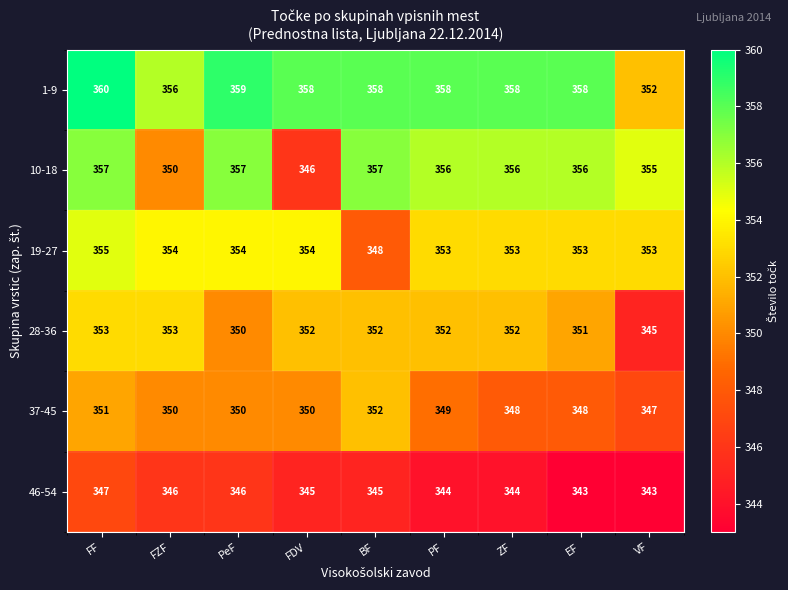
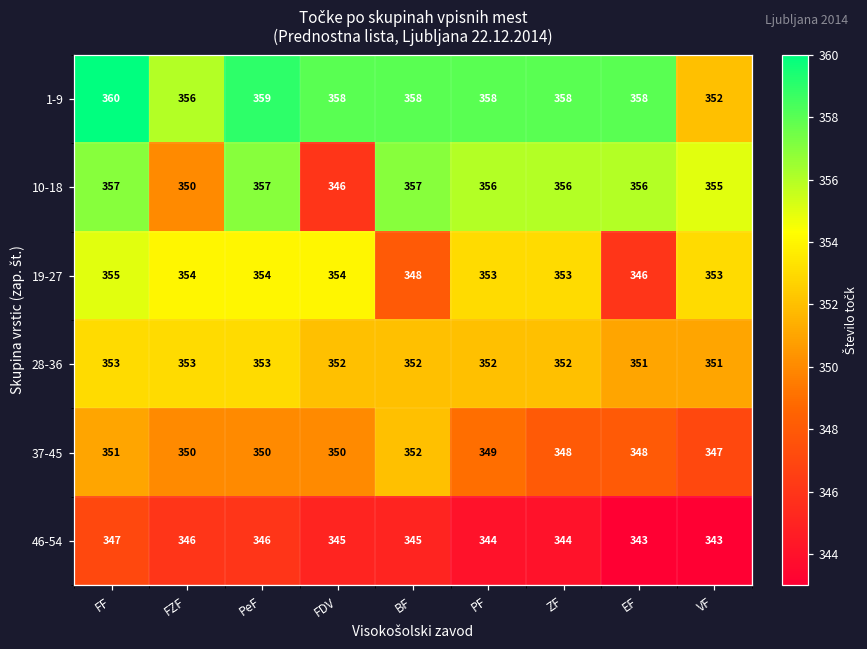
  {
    "1-9": {
      "FF": 360,
      "FZF": 356,
      "PeF": 359,
      "FDV": 358,
      "BF": 358,
      "PF": 358,
      "ZF": 358,
      "EF": 358,
      "VF": 352
    },
    "10-18": {
      "FF": 357,
      "FZF": 350,
      "PeF": 357,
      "FDV": 346,
      "BF": 357,
      "PF": 356,
      "ZF": 356,
      "EF": 356,
      "VF": 355
    },
    "19-27": {
      "FF": 355,
      "FZF": 354,
      "PeF": 354,
      "FDV": 354,
      "BF": 348,
      "PF": 353,
      "ZF": 353,
-     "EF": 353,
+     "EF": 346,
      "VF": 353
    },
    "28-36": {
      "FF": 353,
      "FZF": 353,
-     "PeF": 350,
+     "PeF": 353,
      "FDV": 352,
      "BF": 352,
      "PF": 352,
      "ZF": 352,
      "EF": 351,
-     "VF": 345
+     "VF": 351
    },
    "37-45": {
      "FF": 351,
      "FZF": 350,
      "PeF": 350,
      "FDV": 350,
      "BF": 352,
      "PF": 349,
      "ZF": 348,
      "EF": 348,
      "VF": 347
    },
    "46-54": {
      "FF": 347,
      "FZF": 346,
      "PeF": 346,
      "FDV": 345,
      "BF": 345,
      "PF": 344,
      "ZF": 344,
      "EF": 343,
      "VF": 343
    }
  }
